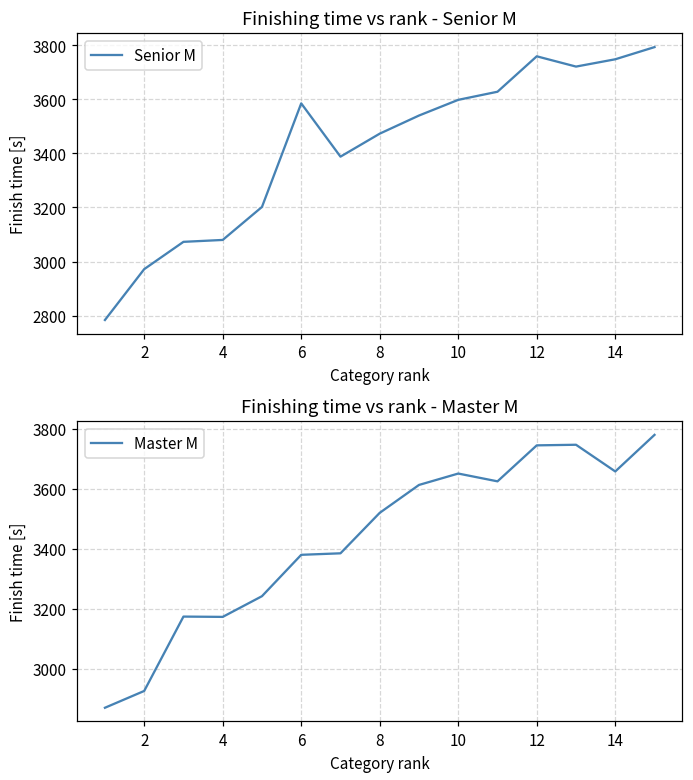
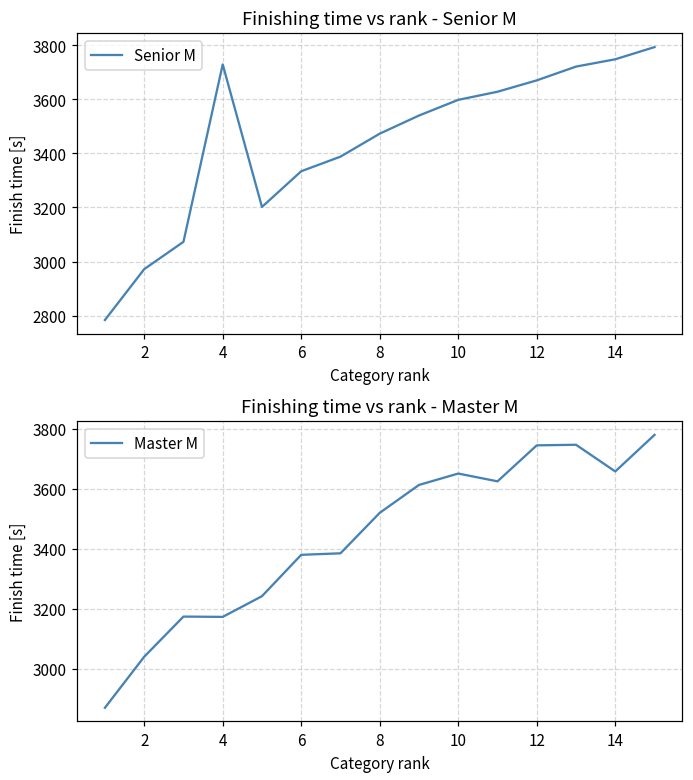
  {
    "Finishing time vs rank - Senior M": {
      "2": 2970,
-     "4": 3080,
-     "6": 3590,
+     "4": 3730,
+     "6": 3330,
      "8": 3470,
      "10": 3600,
-     "12": 3760,
+     "12": 3670,
      "14": 3750
    },
    "Finishing time vs rank - Master M": {
-     "2": 2930,
+     "2": 3040,
      "4": 3170,
      "6": 3380,
      "8": 3520,
      "10": 3650,
      "12": 3750,
      "14": 3660
    }
  }
